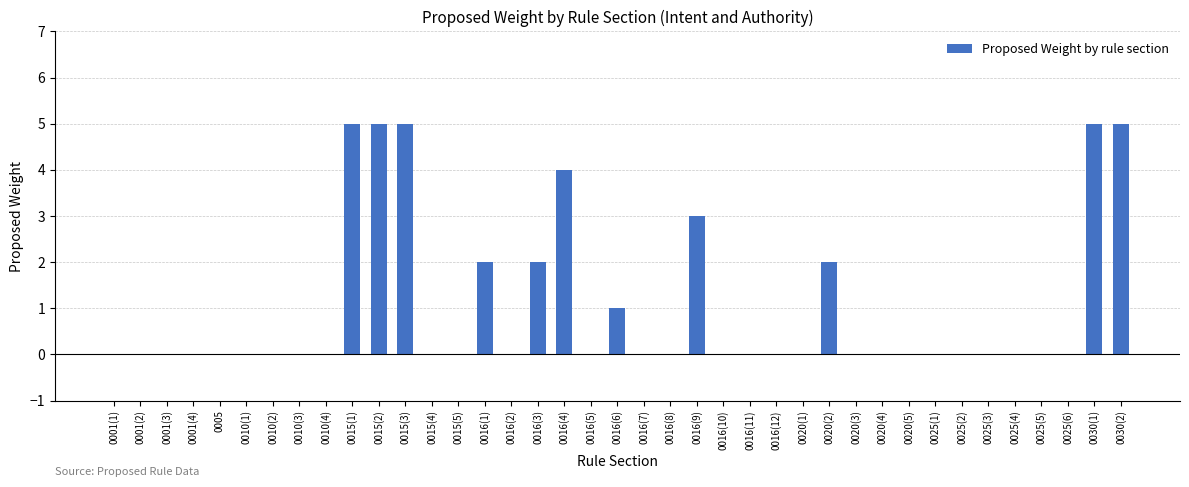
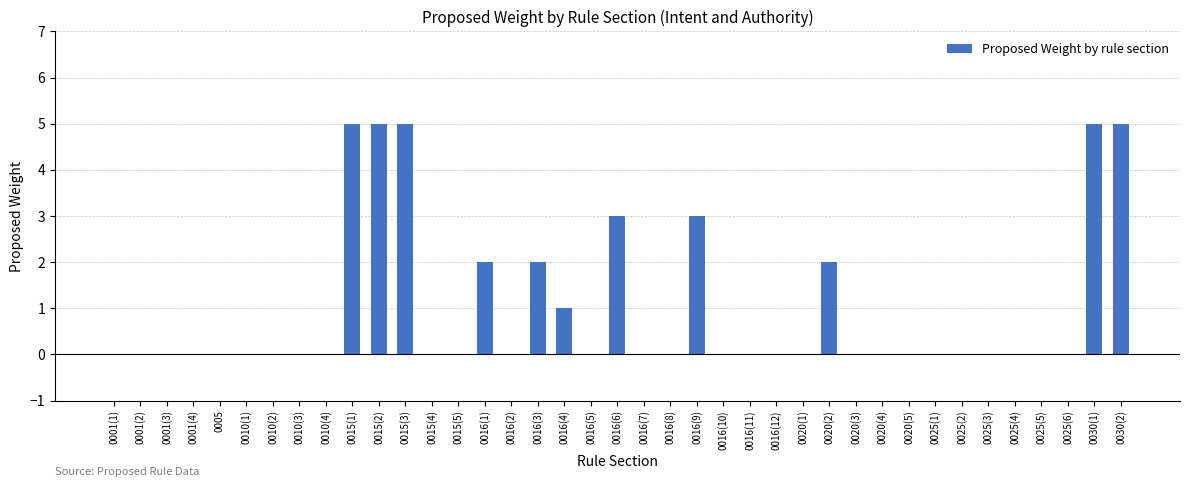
  {
    "0001(1)": 0,
    "0001(2)": 0,
    "0001(3)": 0,
    "0001(4)": 0,
    "0005": 0,
    "0010(1)": 0,
    "0010(2)": 0,
    "0010(3)": 0,
    "0010(4)": 0,
    "0015(1)": 5,
    "0015(2)": 5,
    "0015(3)": 5,
    "0015(4)": 0,
    "0015(5)": 0,
    "0016(1)": 2,
    "0016(2)": 0,
    "0016(3)": 2,
-   "0016(4)": 4,
+   "0016(4)": 1,
    "0016(5)": 0,
-   "0016(6)": 1,
+   "0016(6)": 3,
    "0016(7)": 0,
    "0016(8)": 0,
    "0016(9)": 3,
    "0016(10)": 0,
    "0016(11)": 0,
    "0016(12)": 0,
    "0020(1)": 0,
    "0020(2)": 2,
    "0020(3)": 0,
    "0020(4)": 0,
    "0020(5)": 0,
    "0025(1)": 0,
    "0025(2)": 0,
    "0025(3)": 0,
    "0025(4)": 0,
    "0025(5)": 0,
    "0025(6)": 0,
    "0030(1)": 5,
    "0030(2)": 5
  }
